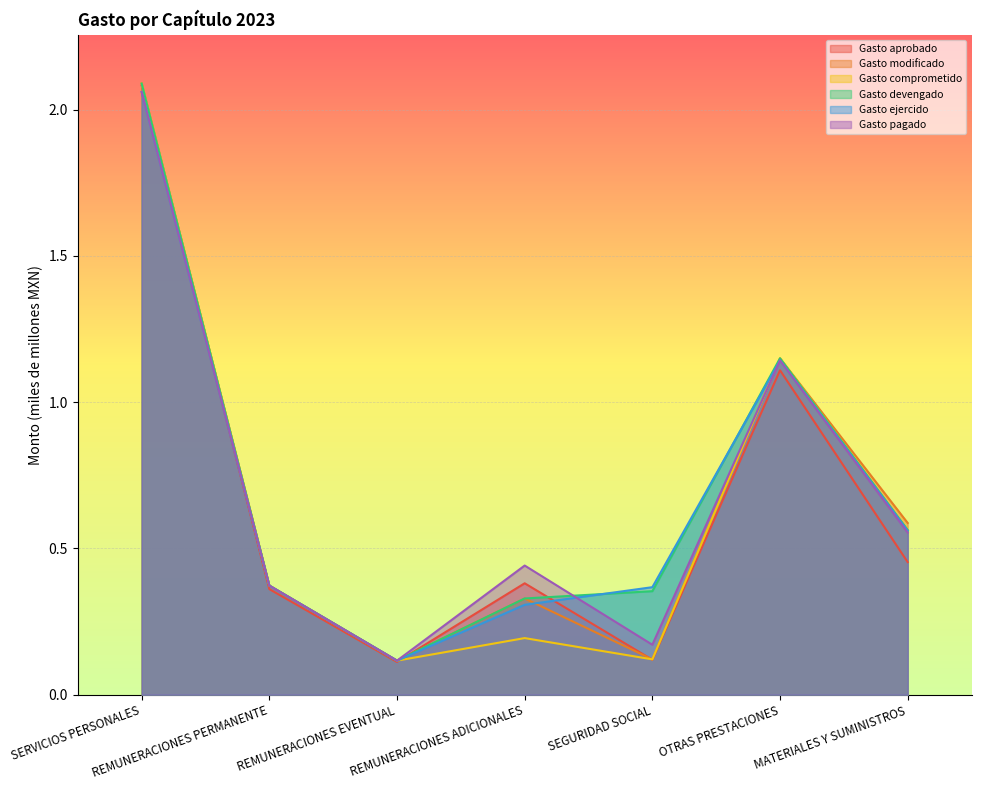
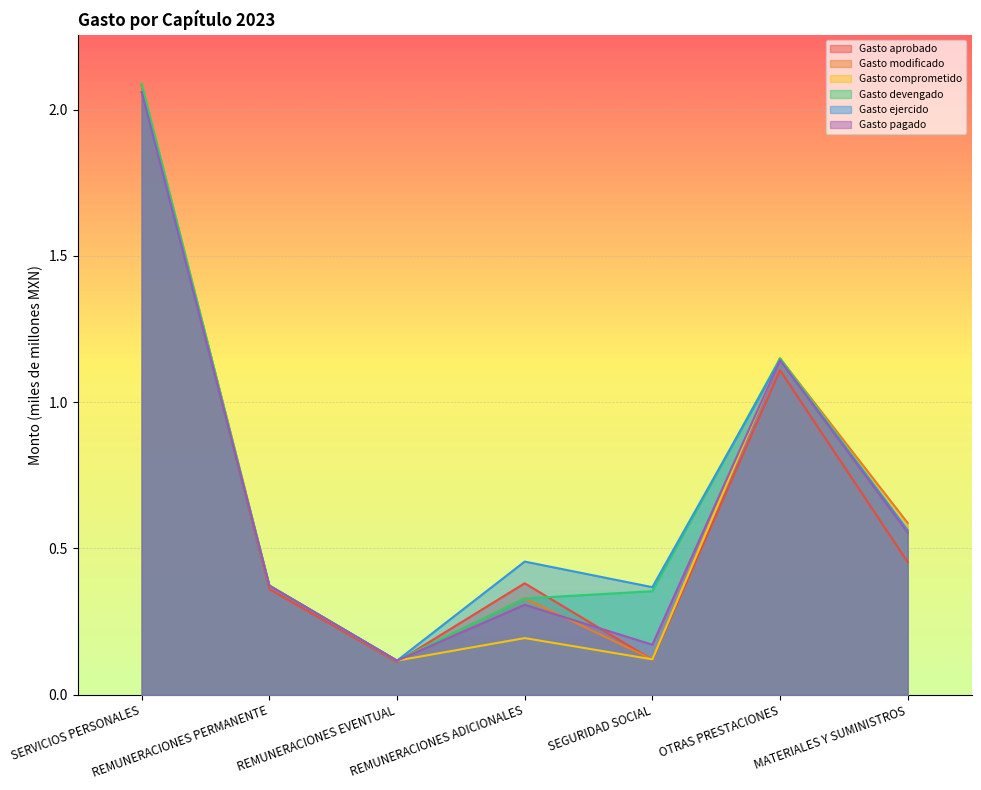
  {
    "Gasto devengado": {
      "SEGURIDAD SOCIAL": 0.35
    },
    "Gasto ejercido": {
-     "REMUNERACIONES ADICIONALES": 0.31,
+     "REMUNERACIONES ADICIONALES": 0.46,
      "SEGURIDAD SOCIAL": 0.37
    },
    "Gasto pagado": {
-     "REMUNERACIONES ADICIONALES": 0.44,
+     "REMUNERACIONES ADICIONALES": 0.31,
      "SEGURIDAD SOCIAL": 0.17
    }
  }
